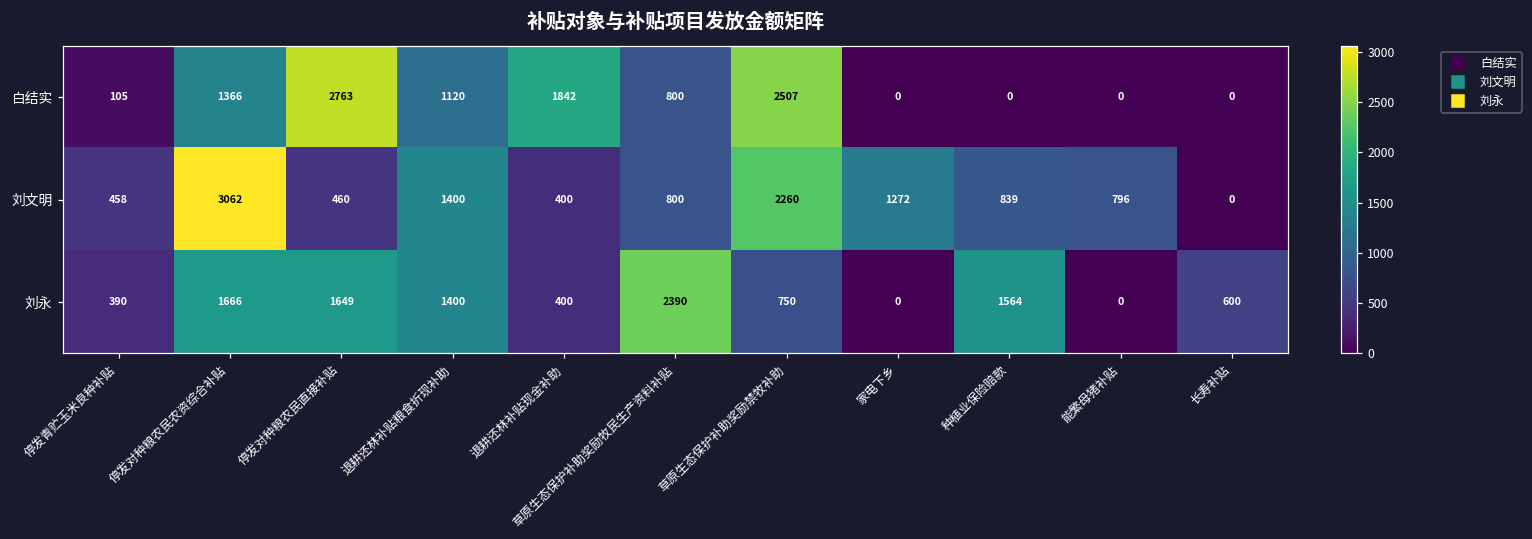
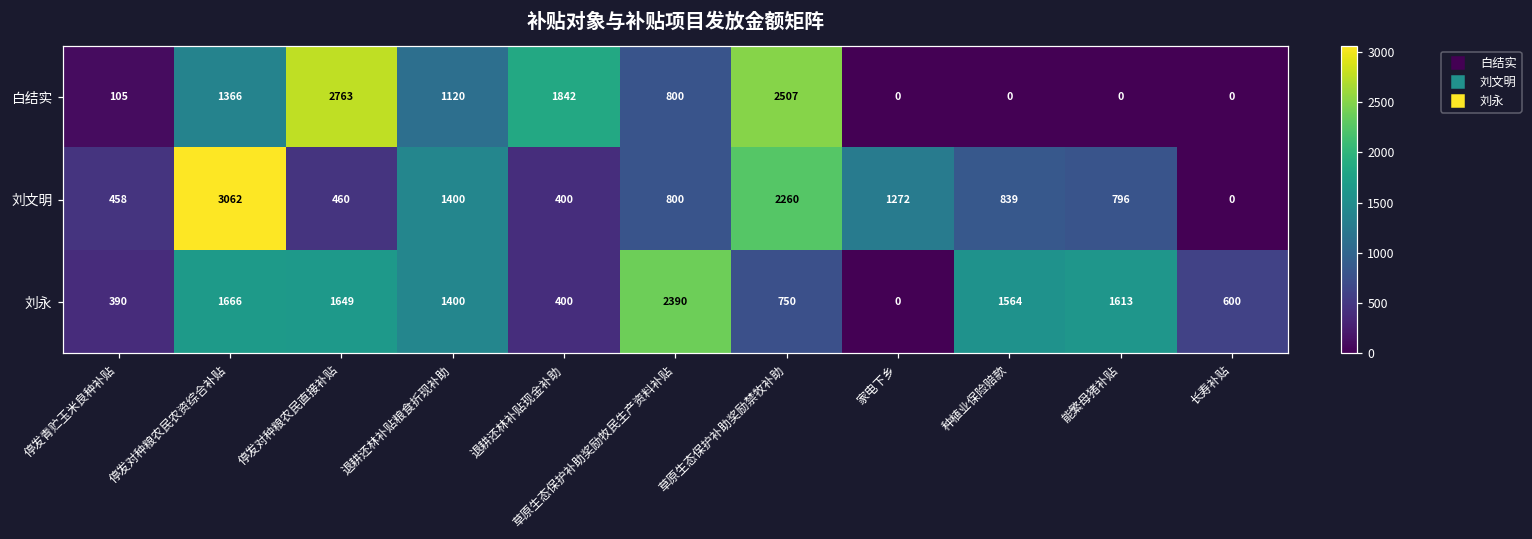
  {
    "白结实": {
      "停发青贮玉米良种补贴": 105,
      "停发对种粮农民农资综合补贴": 1366,
      "停发对种粮农民直接补贴": 2763,
      "退耕还林补贴粮食折现补助": 1120,
      "退耕还林补贴现金补助": 1842,
      "草原生态保护补助奖励牧民生产资料补贴": 800,
      "草原生态保护补助奖励禁牧补助": 2507,
      "家电下乡": 0,
      "种植业保险赔款": 0,
      "能繁母猪补贴": 0,
      "长寿补贴": 0
    },
    "刘文明": {
      "停发青贮玉米良种补贴": 458,
      "停发对种粮农民农资综合补贴": 3062,
      "停发对种粮农民直接补贴": 460,
      "退耕还林补贴粮食折现补助": 1400,
      "退耕还林补贴现金补助": 400,
      "草原生态保护补助奖励牧民生产资料补贴": 800,
      "草原生态保护补助奖励禁牧补助": 2260,
      "家电下乡": 1272,
      "种植业保险赔款": 839,
      "能繁母猪补贴": 796,
      "长寿补贴": 0
    },
    "刘永": {
      "停发青贮玉米良种补贴": 390,
      "停发对种粮农民农资综合补贴": 1666,
      "停发对种粮农民直接补贴": 1649,
      "退耕还林补贴粮食折现补助": 1400,
      "退耕还林补贴现金补助": 400,
      "草原生态保护补助奖励牧民生产资料补贴": 2390,
      "草原生态保护补助奖励禁牧补助": 750,
      "家电下乡": 0,
      "种植业保险赔款": 1564,
-     "能繁母猪补贴": 0,
+     "能繁母猪补贴": 1613,
      "长寿补贴": 600
    }
  }
